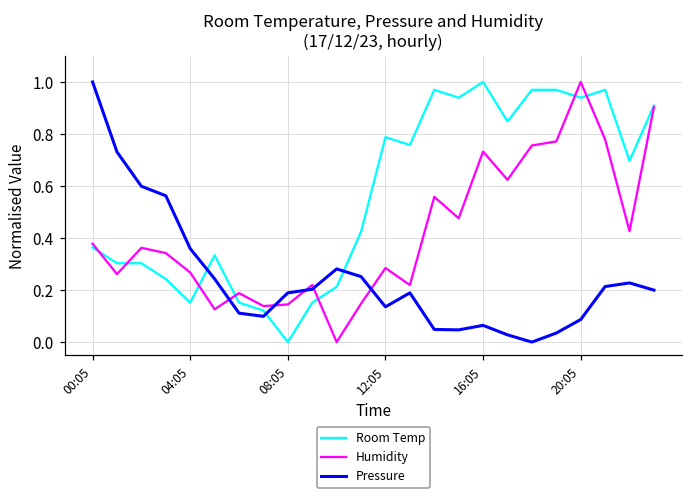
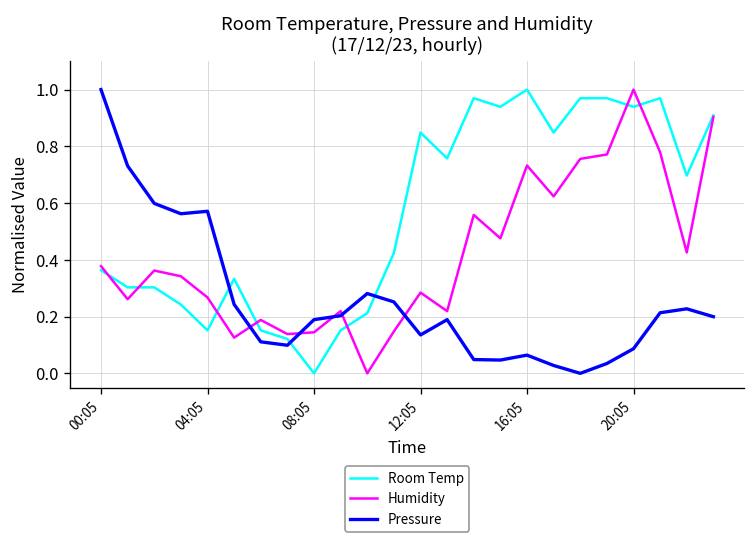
  {
    "Room Temp": {
      "00:05": 0.36,
      "04:05": 0.15,
      "08:05": 0.00,
-     "12:05": 0.79,
+     "12:05": 0.85,
      "16:05": 1.00,
      "20:05": 0.94
    },
    "Humidity": {
      "00:05": 0.38,
      "04:05": 0.27,
      "08:05": 0.14,
      "12:05": 0.28,
      "16:05": 0.73,
      "20:05": 1.00
    },
    "Pressure": {
      "00:05": 1.00,
-     "04:05": 0.36,
+     "04:05": 0.57,
      "08:05": 0.19,
      "12:05": 0.14,
      "16:05": 0.06,
      "20:05": 0.09
    }
  }
